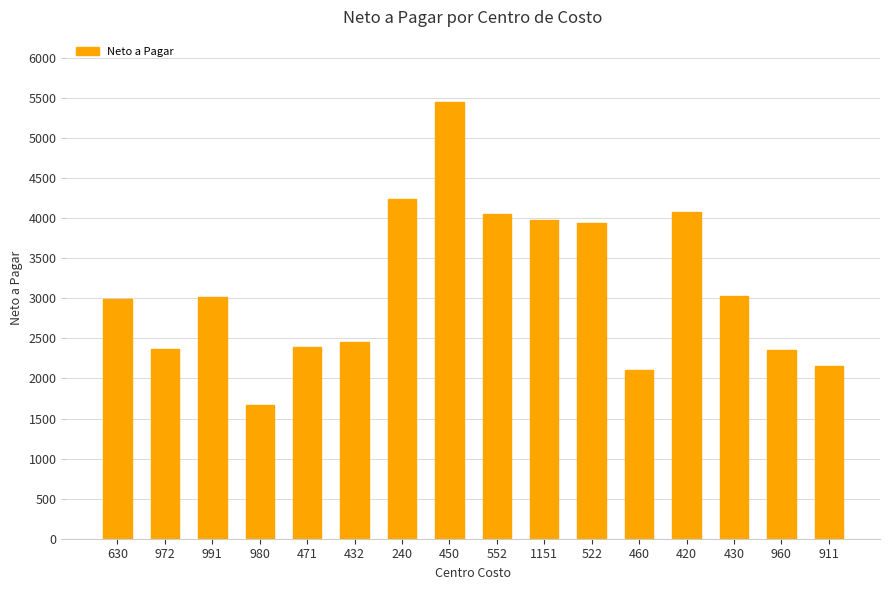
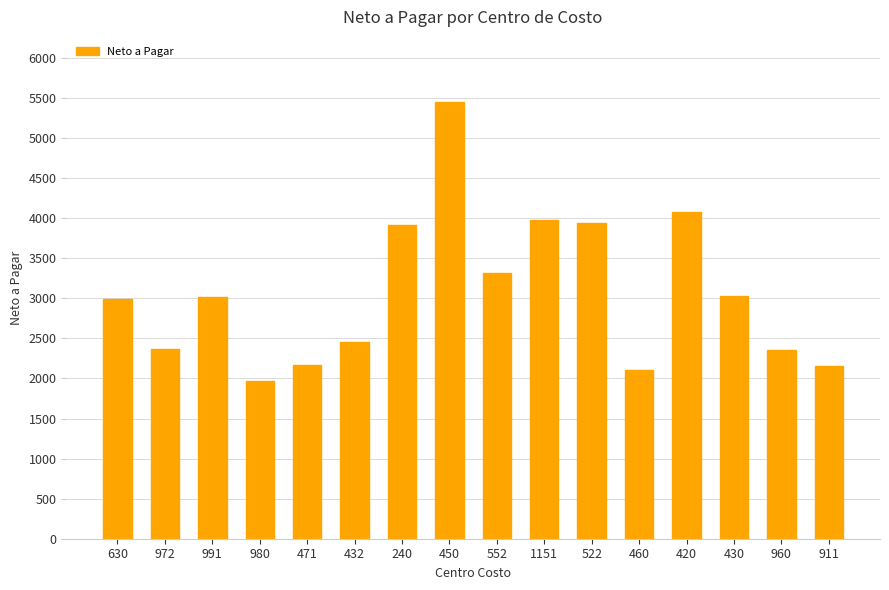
  {
    "630": 3000,
    "972": 2400,
    "991": 3000,
-   "980": 1700,
-   "471": 2400,
+   "980": 2000,
+   "471": 2200,
    "432": 2500,
-   "240": 4200,
+   "240": 3900,
    "450": 5400,
-   "552": 4100,
+   "552": 3300,
    "1151": 4000,
    "522": 3900,
    "460": 2100,
    "420": 4100,
    "430": 3000,
    "960": 2400,
    "911": 2200
  }
